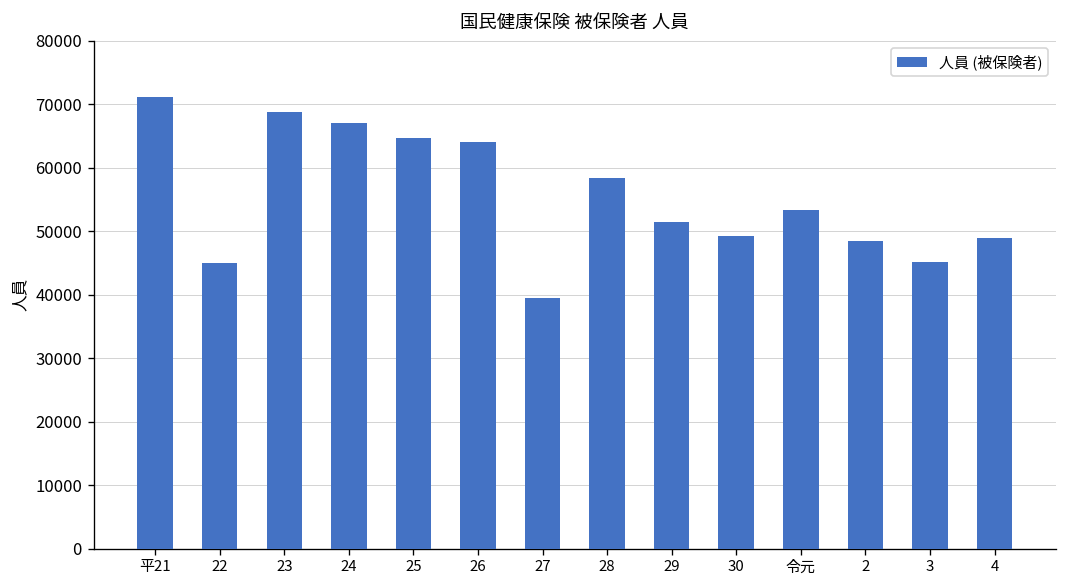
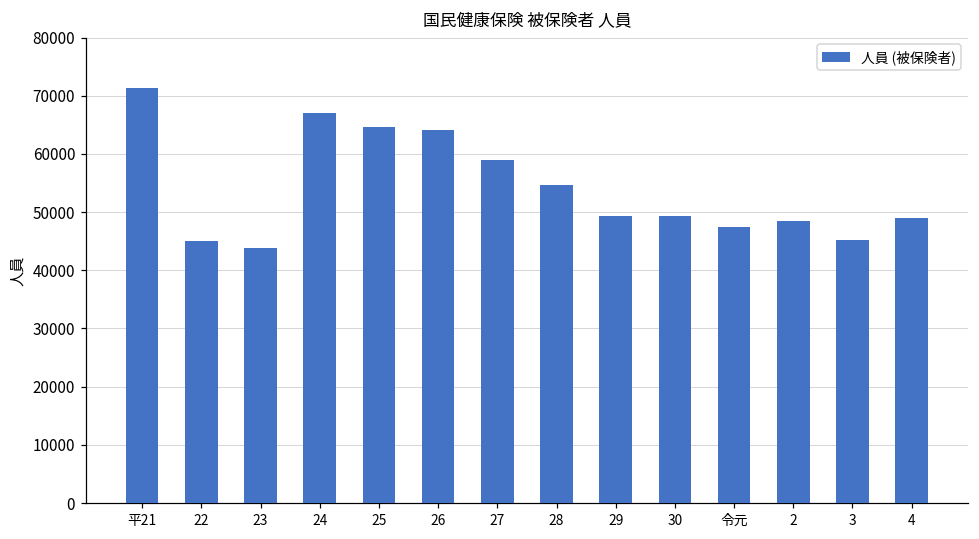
  {
    "平21": 71000,
    "22": 45000,
-   "23": 69000,
+   "23": 44000,
    "24": 67000,
    "25": 65000,
    "26": 64000,
-   "27": 40000,
-   "28": 58000,
-   "29": 51000,
+   "27": 59000,
+   "28": 55000,
+   "29": 49000,
    "30": 49000,
-   "令元": 53000,
+   "令元": 47000,
    "2": 48000,
    "3": 45000,
    "4": 49000
  }
